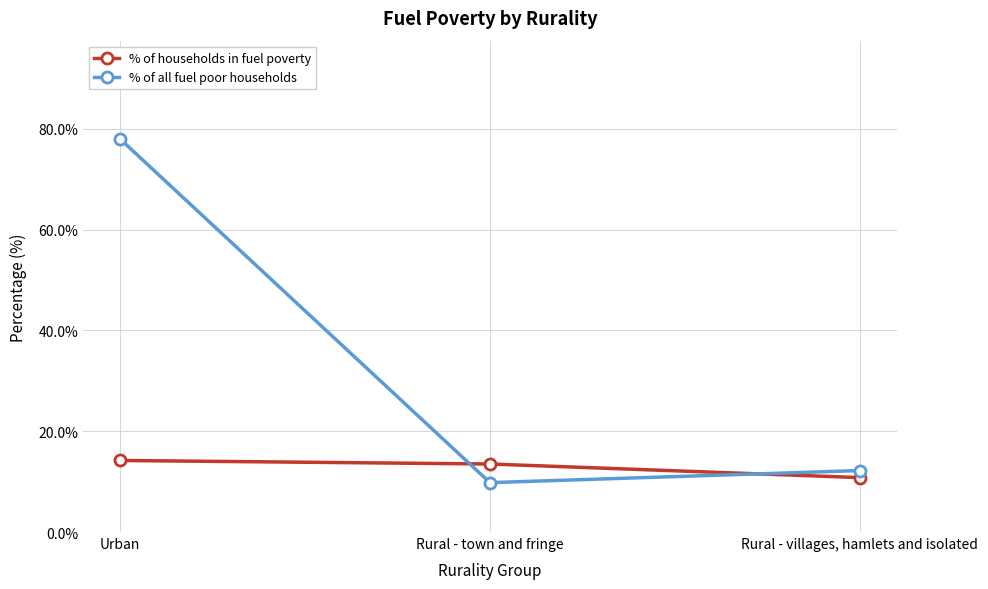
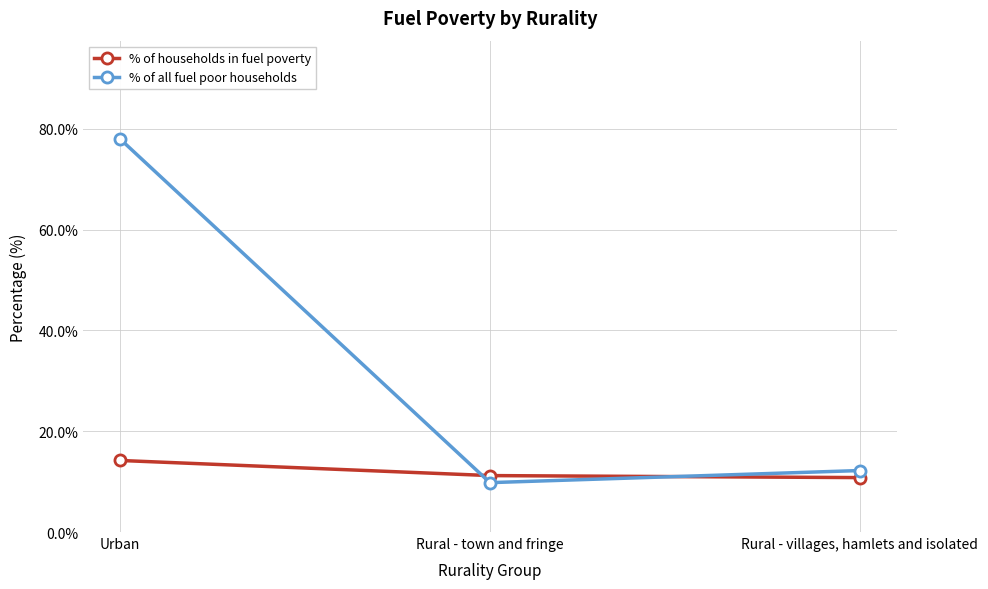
  {
    "% of households in fuel poverty": {
      "Urban": "14%",
-     "Rural - town and fringe": "14%",
+     "Rural - town and fringe": "11%",
      "Rural - villages, hamlets and isolated": "11%"
    },
    "% of all fuel poor households": {
      "Urban": "78%",
      "Rural - town and fringe": "10%",
      "Rural - villages, hamlets and isolated": "12%"
    }
  }
